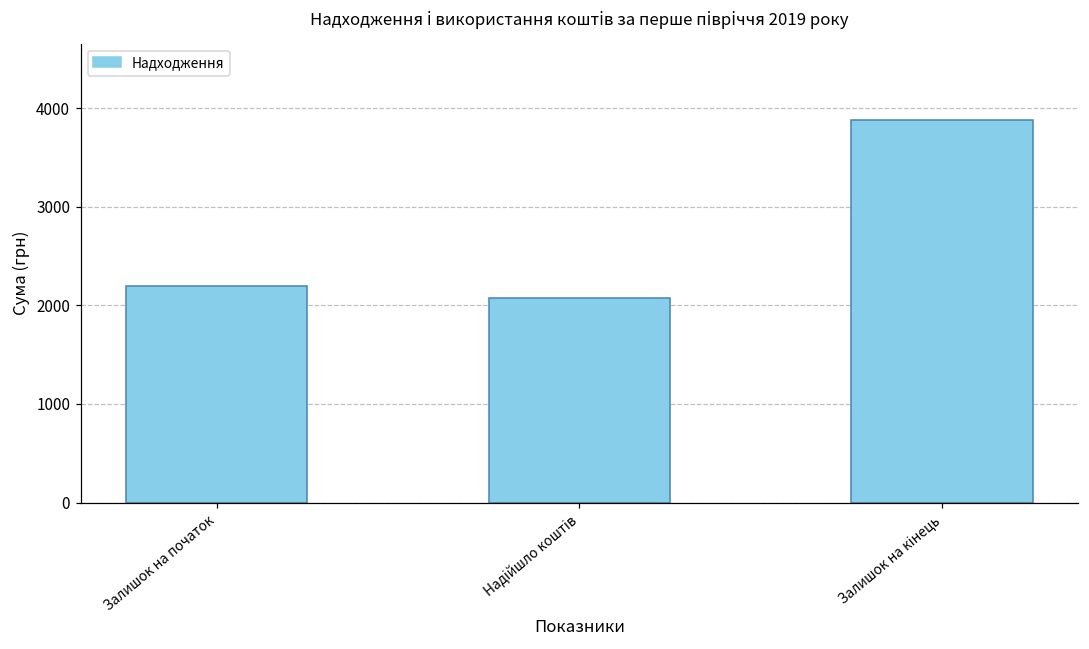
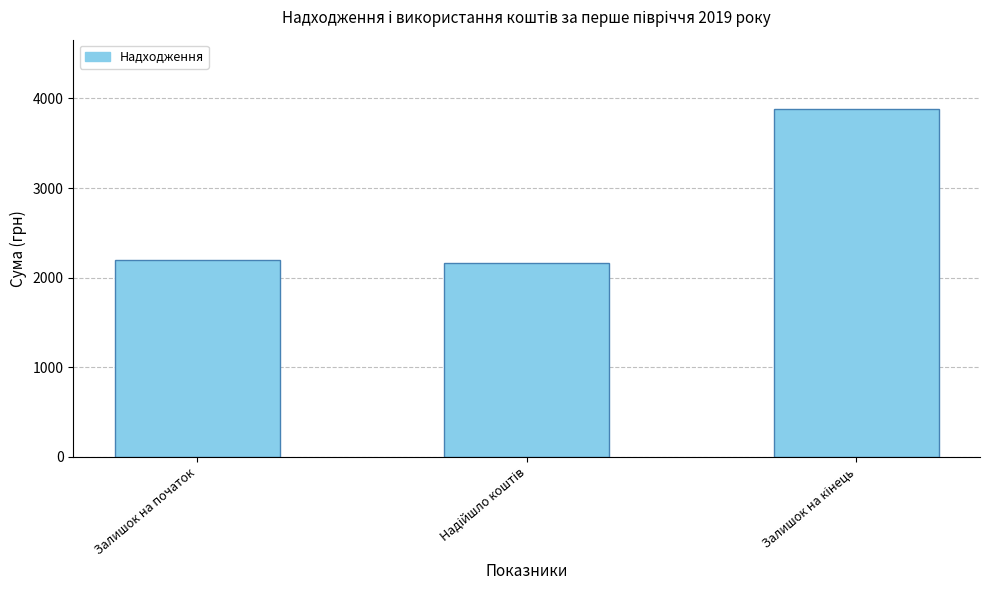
  {
    "Залишок на початок": 2200,
-   "Надійшло коштів": 2100,
+   "Надійшло коштів": 2200,
    "Залишок на кінець": 3900
  }
